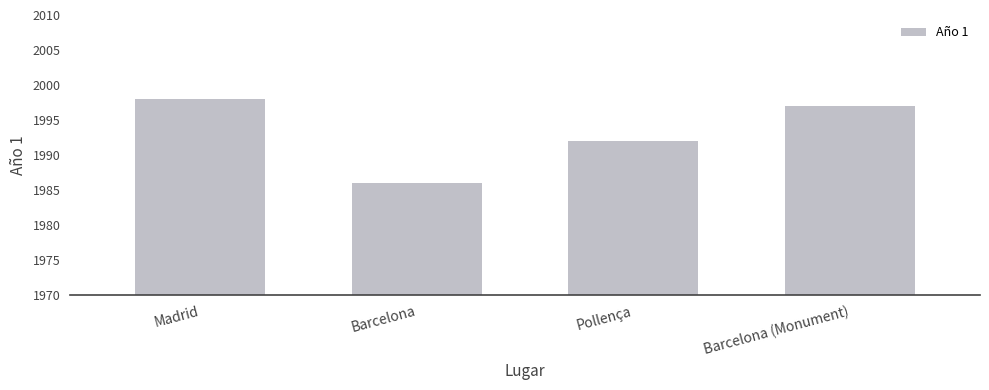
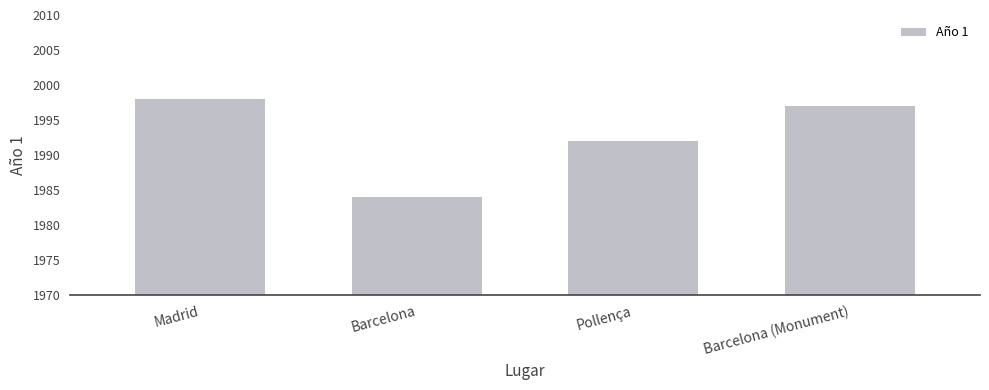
  {
    "Madrid": 1998,
-   "Barcelona": 1986,
+   "Barcelona": 1984,
    "Pollença": 1992,
    "Barcelona (Monument)": 1997
  }
